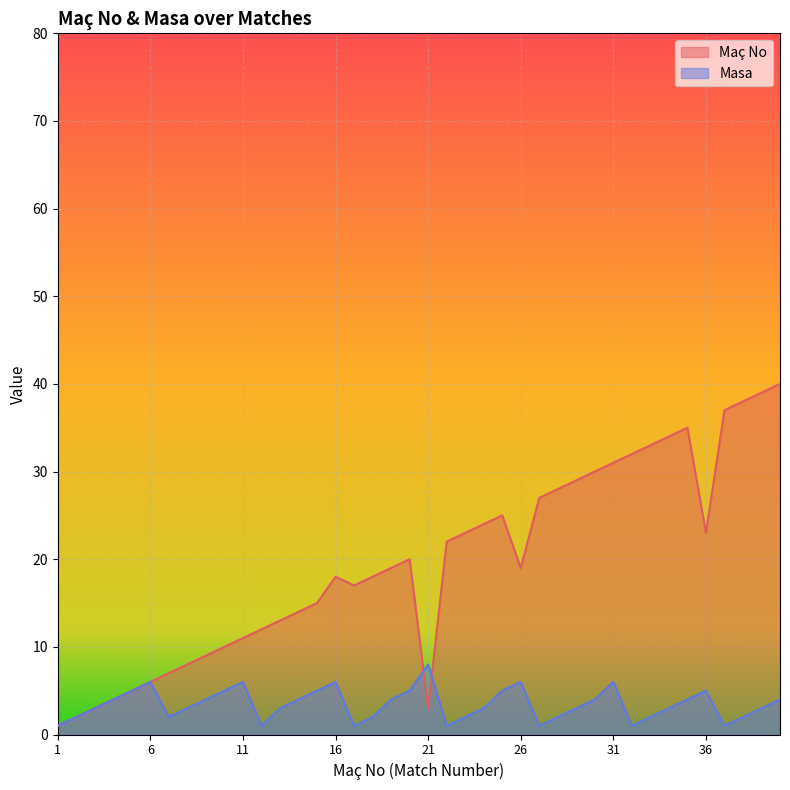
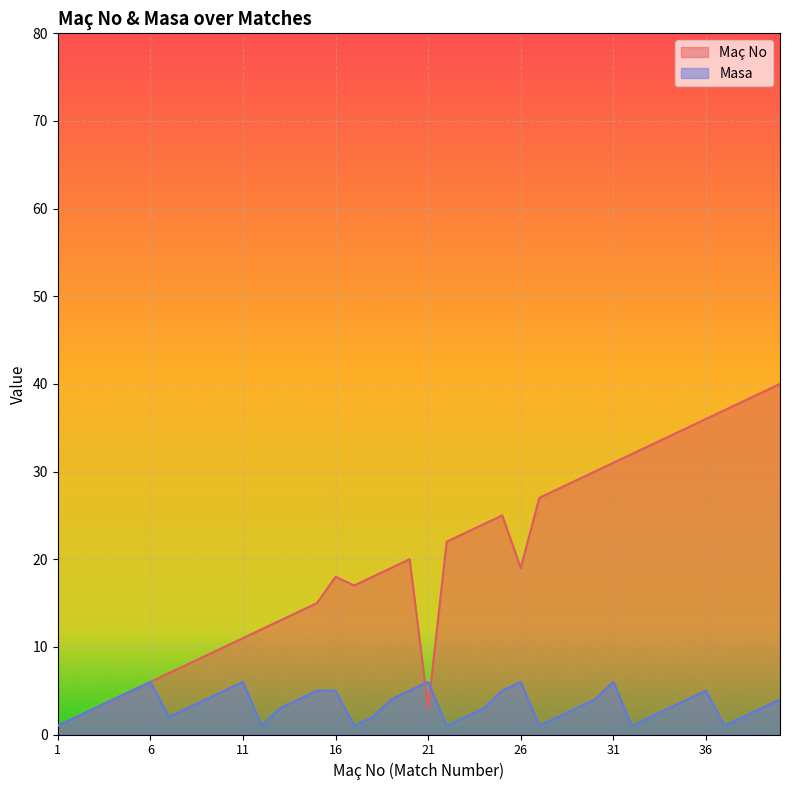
  {
    "Maç No": {
      "11": 11,
      "16": 18,
      "21": 3,
      "26": 19,
      "31": 31,
-     "36": 23
+     "36": 36
    },
    "Masa": {
      "11": 6,
-     "16": 6,
-     "21": 8,
+     "16": 5,
+     "21": 6,
      "26": 6,
      "31": 6,
      "36": 5
    }
  }
